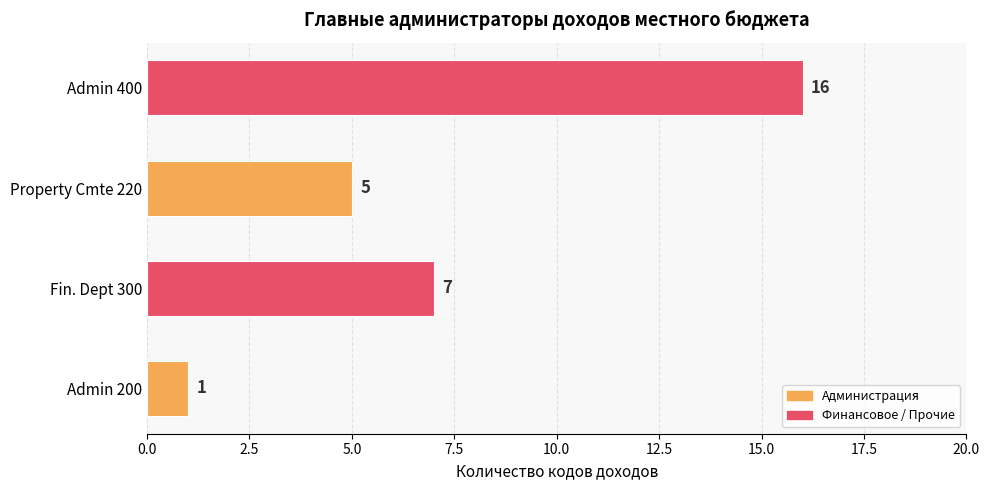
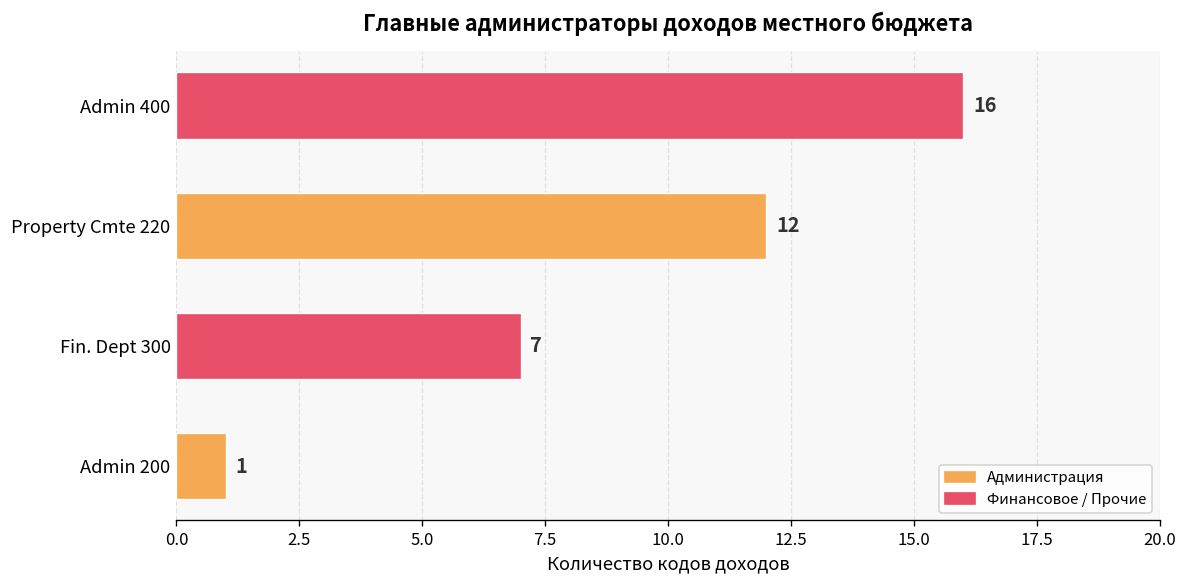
  {
    "Admin 400": 16,
-   "Property Cmte 220": 5,
+   "Property Cmte 220": 12,
    "Fin. Dept 300": 7,
    "Admin 200": 1
  }
